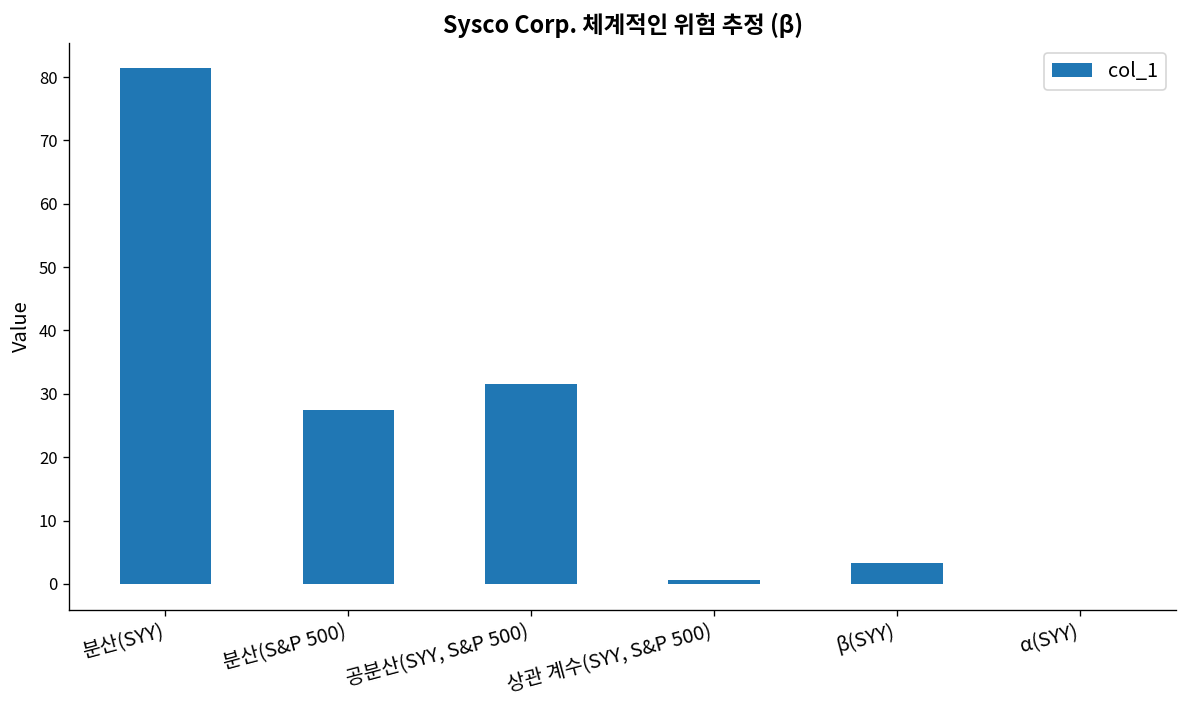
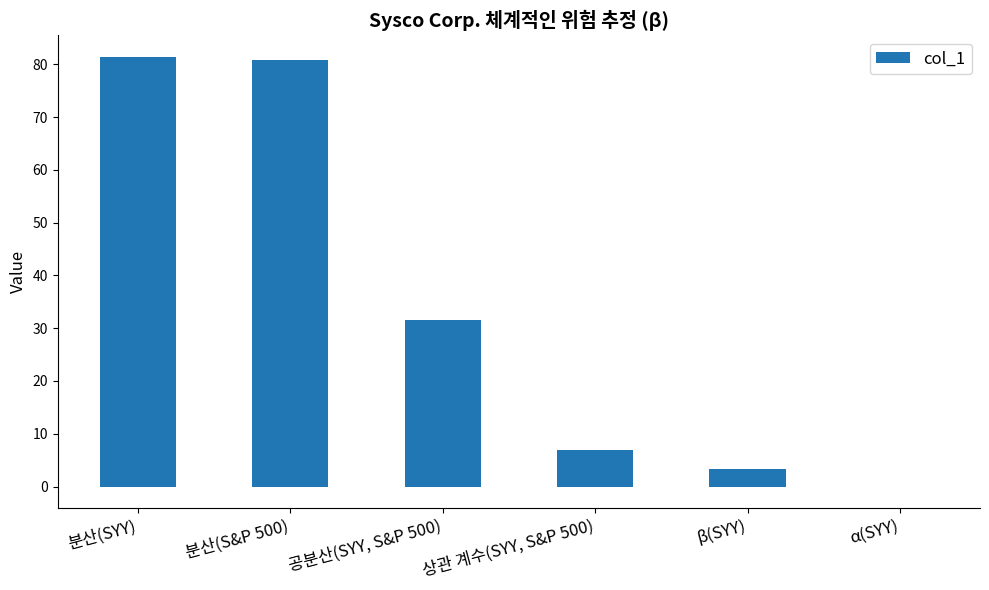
  {
    "분산(SYY)": 81,
-   "분산(S&P 500)": 27,
+   "분산(S&P 500)": 81,
    "공분산(SYY, S&P 500)": 32,
-   "상관 계수(SYY, S&P 500)": 1,
+   "상관 계수(SYY, S&P 500)": 7,
    "β(SYY)": 3
  }
